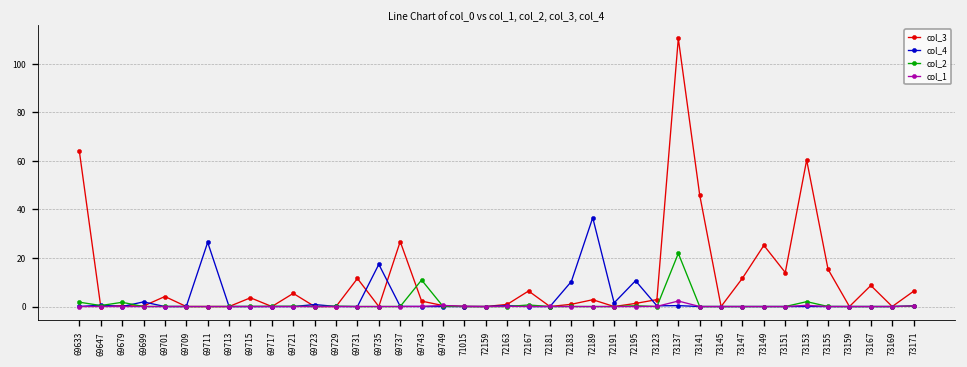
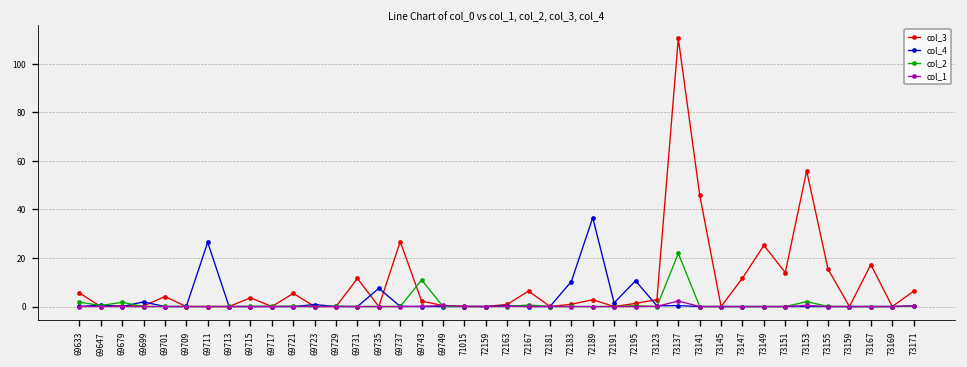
  {
    "col_3": {
-     "69633": 64,
+     "69633": 6,
      "69701": 4,
      "69715": 4,
      "69721": 5,
      "69731": 12,
      "69737": 27,
      "69743": 2,
      "72167": 6,
      "72189": 3,
      "73123": 3,
      "73137": 110,
      "73141": 46,
      "73147": 12,
      "73149": 25,
      "73151": 14,
-     "73153": 60,
+     "73153": 56,
      "73155": 15,
-     "73167": 9,
+     "73167": 17,
      "73171": 6
    },
    "col_4": {
      "69699": 2,
      "69711": 26,
-     "69735": 17,
+     "69735": 7,
      "72183": 10,
      "72189": 37,
      "72191": 1,
      "72195": 11,
      "73137": 0
    },
    "col_2": {
      "69633": 2,
      "69679": 2,
      "69743": 11,
      "73137": 22,
      "73153": 2
    },
    "col_1": {
      "73137": 2
    }
  }
